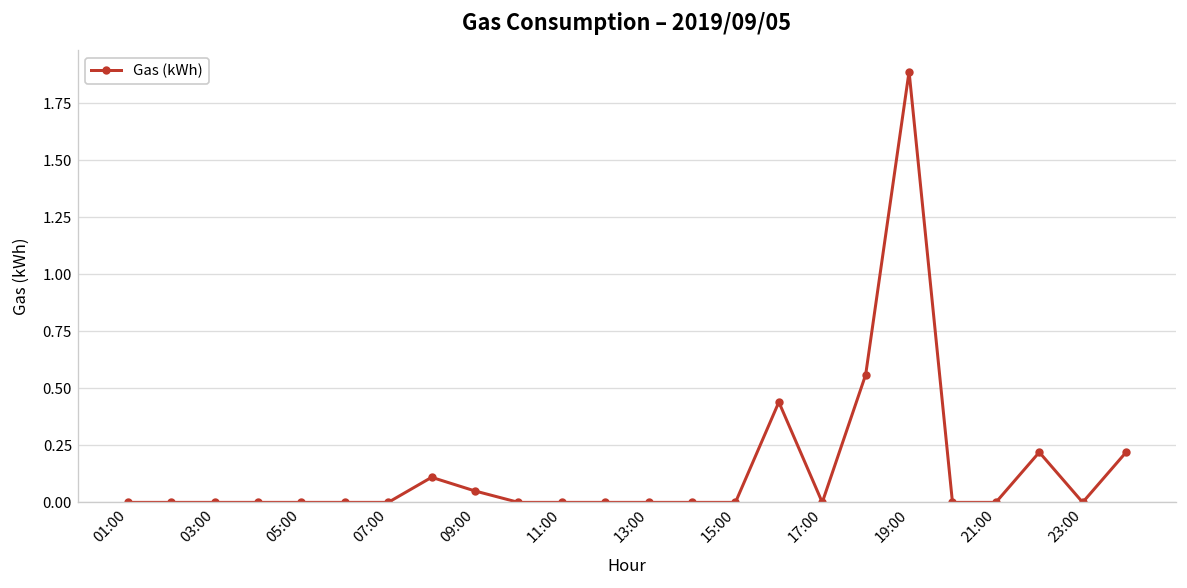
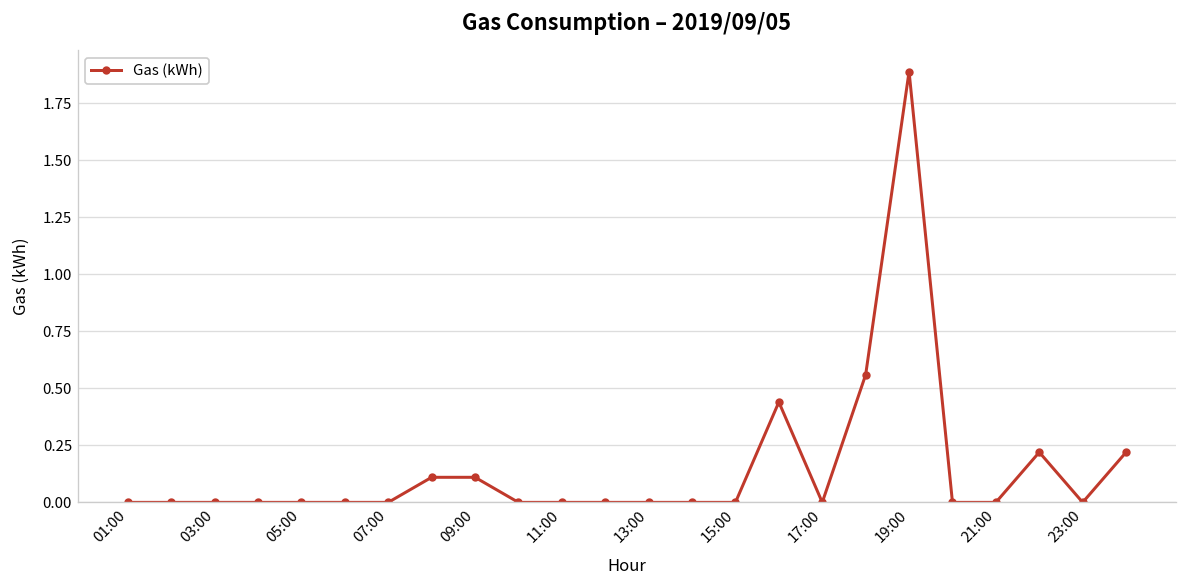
  {
    "01:00": 0.00,
    "03:00": 0.00,
    "05:00": 0.00,
    "07:00": 0.00,
-   "09:00": 0.05,
+   "09:00": 0.11,
    "11:00": 0.00,
    "13:00": 0.00,
    "15:00": 0.00,
    "17:00": 0.00,
    "19:00": 1.89,
    "21:00": 0.00,
    "23:00": 0.00
  }
